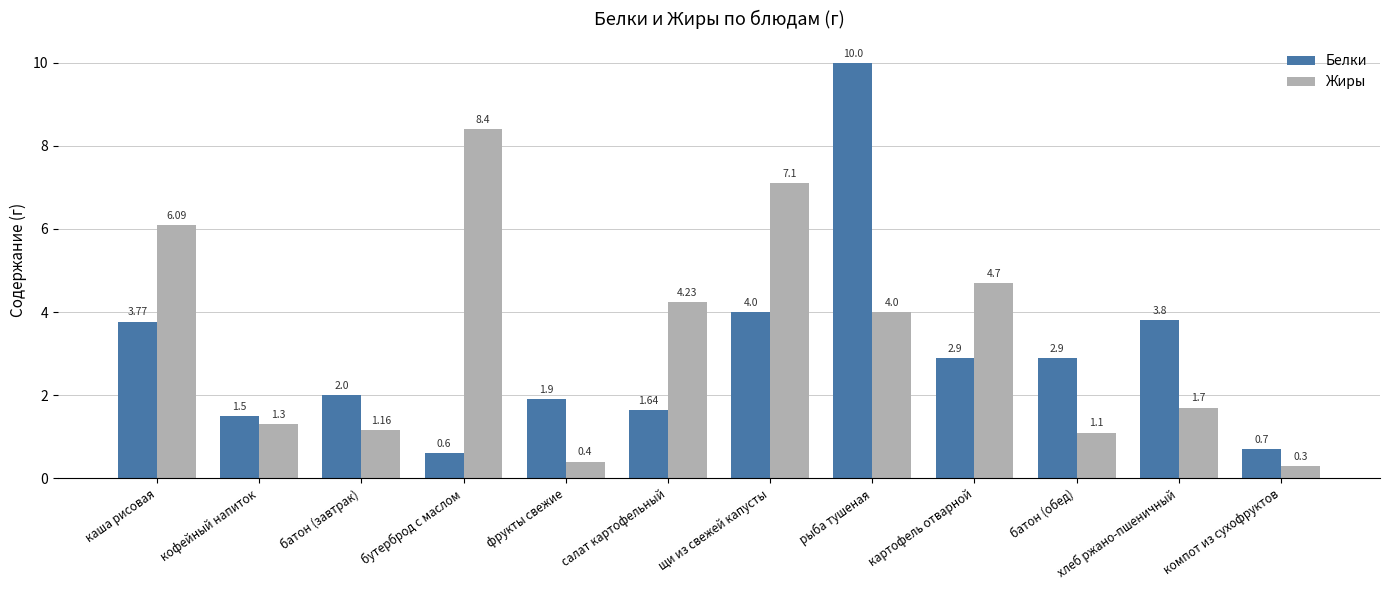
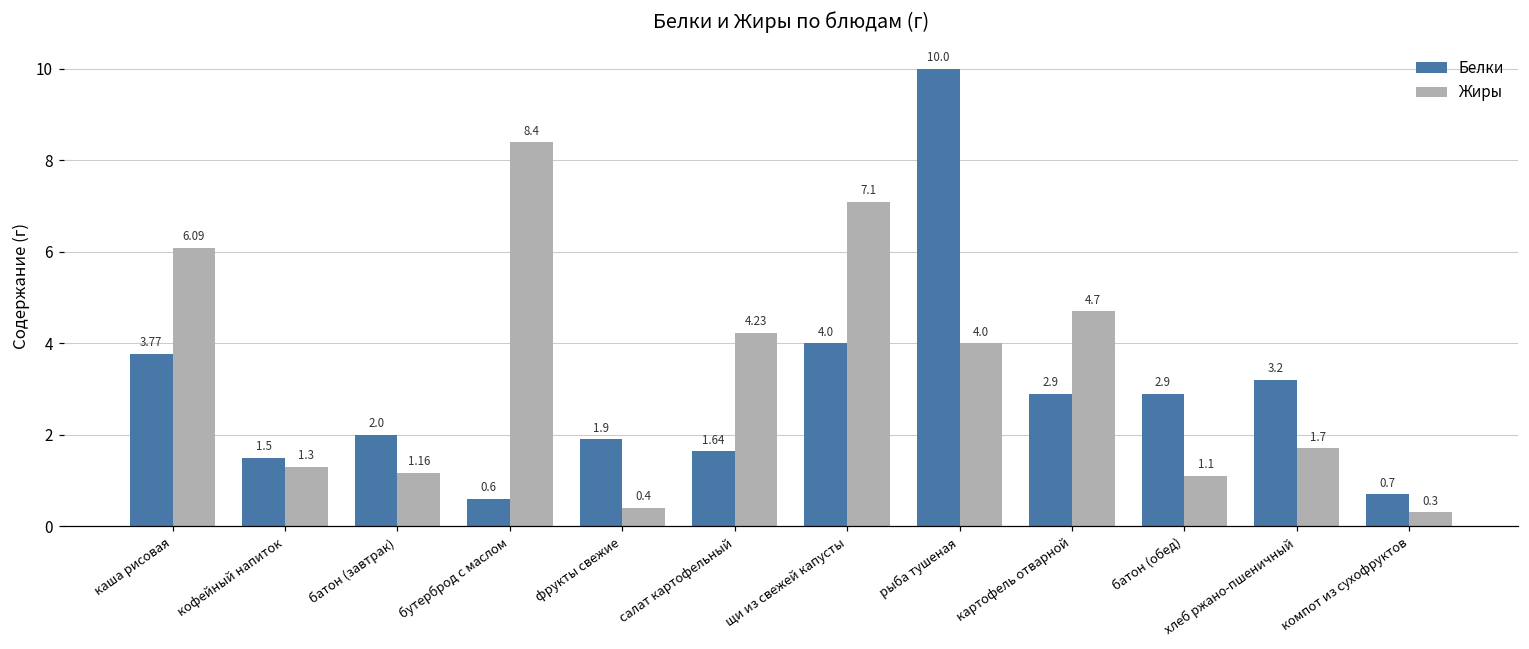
  {
    "Белки": {
      "каша рисовая": 3.77,
      "кофейный напиток": 1.5,
      "батон (завтрак)": 2.0,
      "бутерброд с маслом": 0.6,
      "фрукты свежие": 1.9,
      "салат картофельный": 1.64,
      "щи из свежей капусты": 4.0,
      "рыба тушеная": 10.0,
      "картофель отварной": 2.9,
      "батон (обед)": 2.9,
-     "хлеб ржано-пшеничный": 3.8,
+     "хлеб ржано-пшеничный": 3.2,
      "компот из сухофруктов": 0.7
    },
    "Жиры": {
      "каша рисовая": 6.09,
      "кофейный напиток": 1.3,
      "батон (завтрак)": 1.16,
      "бутерброд с маслом": 8.4,
      "фрукты свежие": 0.4,
      "салат картофельный": 4.23,
      "щи из свежей капусты": 7.1,
      "рыба тушеная": 4.0,
      "картофель отварной": 4.7,
      "батон (обед)": 1.1,
      "хлеб ржано-пшеничный": 1.7,
      "компот из сухофруктов": 0.3
    }
  }
